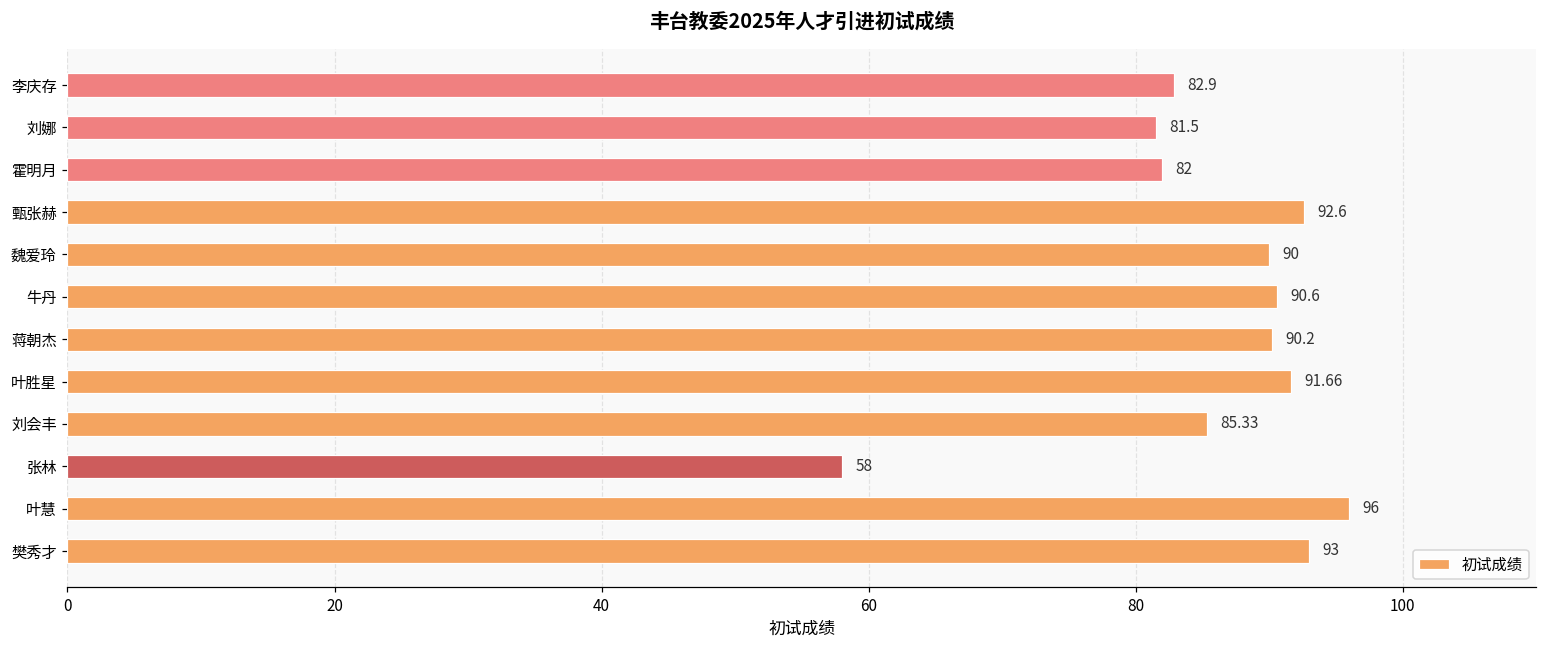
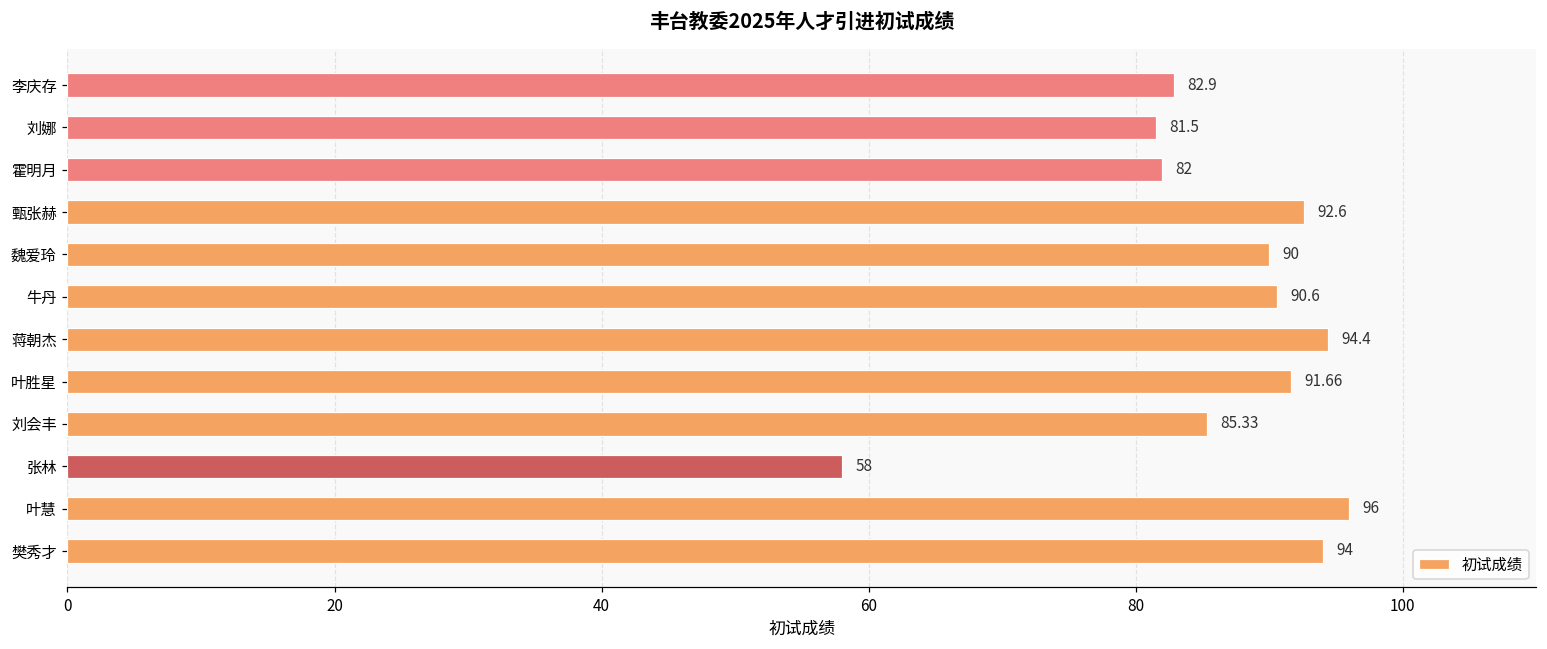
  {
    "李庆存": 82.9,
    "刘娜": 81.5,
    "霍明月": 82,
    "甄张赫": 92.6,
    "魏爱玲": 90,
    "牛丹": 90.6,
-   "蒋朝杰": 90.2,
+   "蒋朝杰": 94.4,
    "叶胜星": 91.66,
    "刘会丰": 85.33,
    "张林": 58,
    "叶慧": 96,
-   "樊秀才": 93
+   "樊秀才": 94
  }
